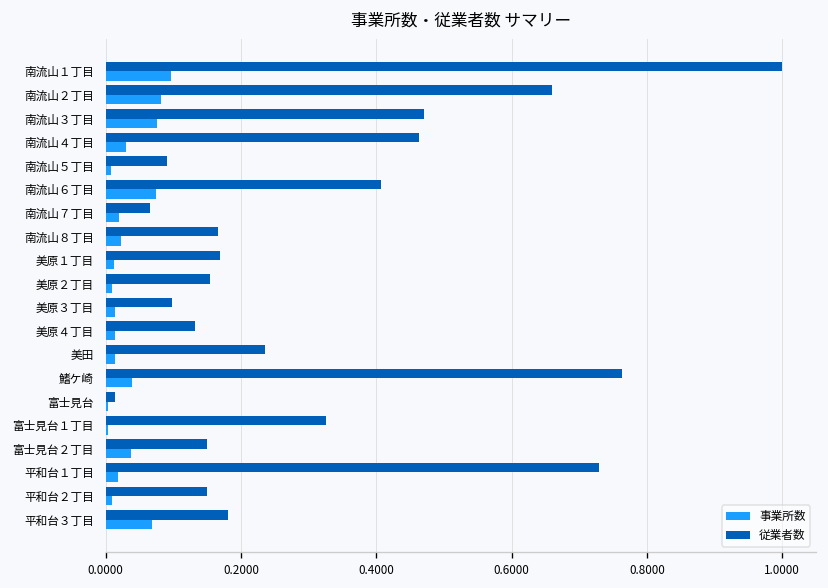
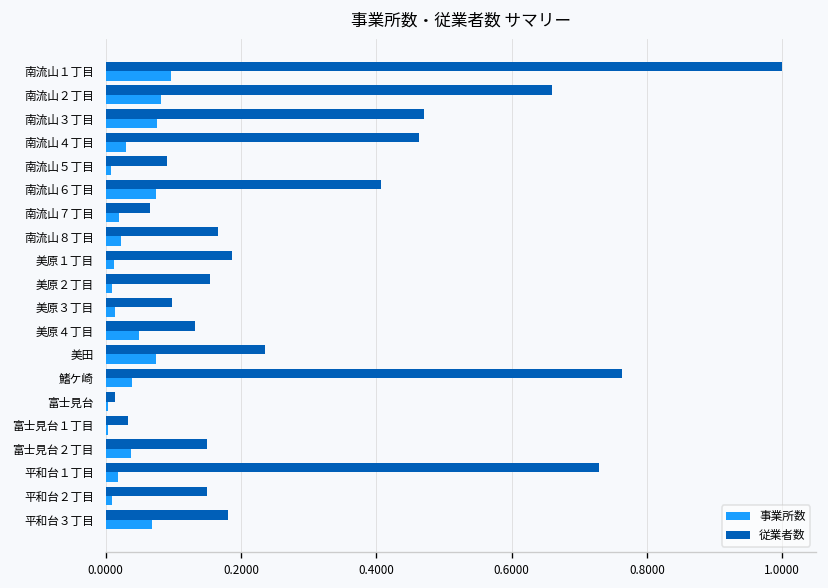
  {
    "事業所数": {
      "南流山１丁目": 0.10,
      "南流山２丁目": 0.08,
      "南流山３丁目": 0.08,
      "南流山４丁目": 0.03,
      "南流山５丁目": 0.01,
      "南流山６丁目": 0.07,
      "南流山７丁目": 0.02,
      "南流山８丁目": 0.02,
      "美原１丁目": 0.01,
      "美原２丁目": 0.01,
      "美原３丁目": 0.01,
-     "美原４丁目": 0.01,
-     "美田": 0.01,
+     "美原４丁目": 0.05,
+     "美田": 0.07,
      "鰭ケ崎": 0.04,
      "富士見台２丁目": 0.04,
      "平和台１丁目": 0.02,
      "平和台２丁目": 0.01,
      "平和台３丁目": 0.07
    },
    "従業者数": {
      "南流山１丁目": 1.00,
      "南流山２丁目": 0.66,
      "南流山３丁目": 0.47,
      "南流山４丁目": 0.46,
      "南流山５丁目": 0.09,
      "南流山６丁目": 0.41,
      "南流山７丁目": 0.07,
      "南流山８丁目": 0.17,
-     "美原１丁目": 0.17,
+     "美原１丁目": 0.19,
      "美原２丁目": 0.15,
      "美原３丁目": 0.10,
      "美原４丁目": 0.13,
      "美田": 0.24,
      "鰭ケ崎": 0.76,
      "富士見台": 0.01,
-     "富士見台１丁目": 0.33,
+     "富士見台１丁目": 0.03,
      "富士見台２丁目": 0.15,
      "平和台１丁目": 0.73,
      "平和台２丁目": 0.15,
      "平和台３丁目": 0.18
    }
  }
